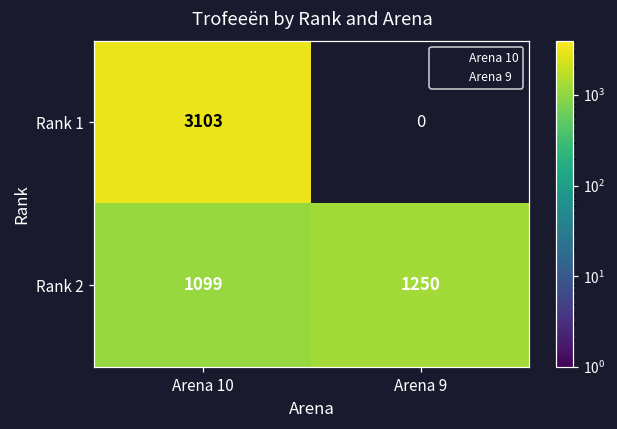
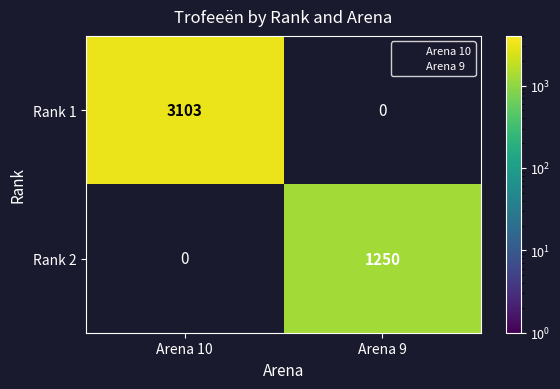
  {
    "Rank 1": {
      "Arena 10": 3103,
      "Arena 9": 0
    },
    "Rank 2": {
-     "Arena 10": 1099,
+     "Arena 10": 0,
      "Arena 9": 1250
    }
  }
